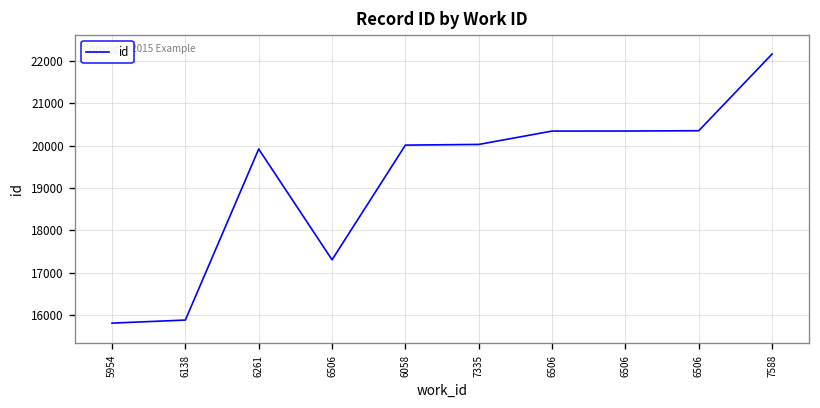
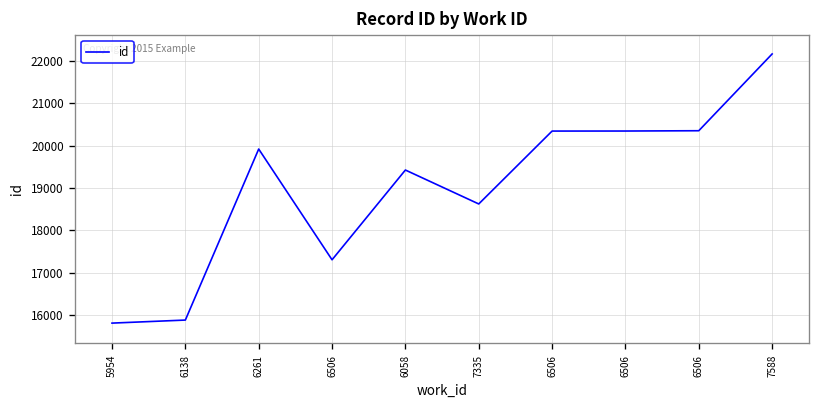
  {
    "5954": 15800,
    "6138": 15900,
    "6261": 19900,
-   "6058": 20000,
-   "7335": 20000,
+   "6058": 19400,
+   "7335": 18600,
    "7588": 22200
  }
